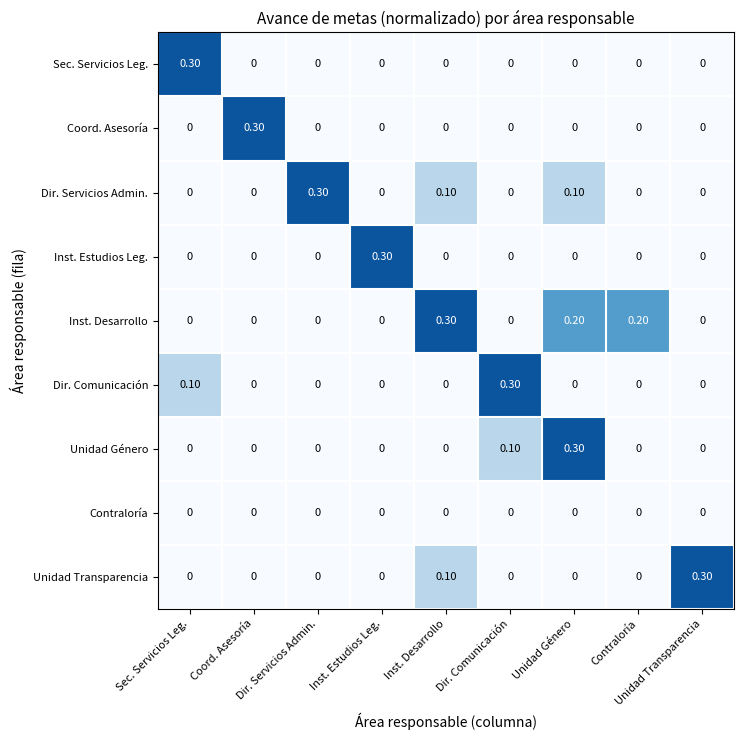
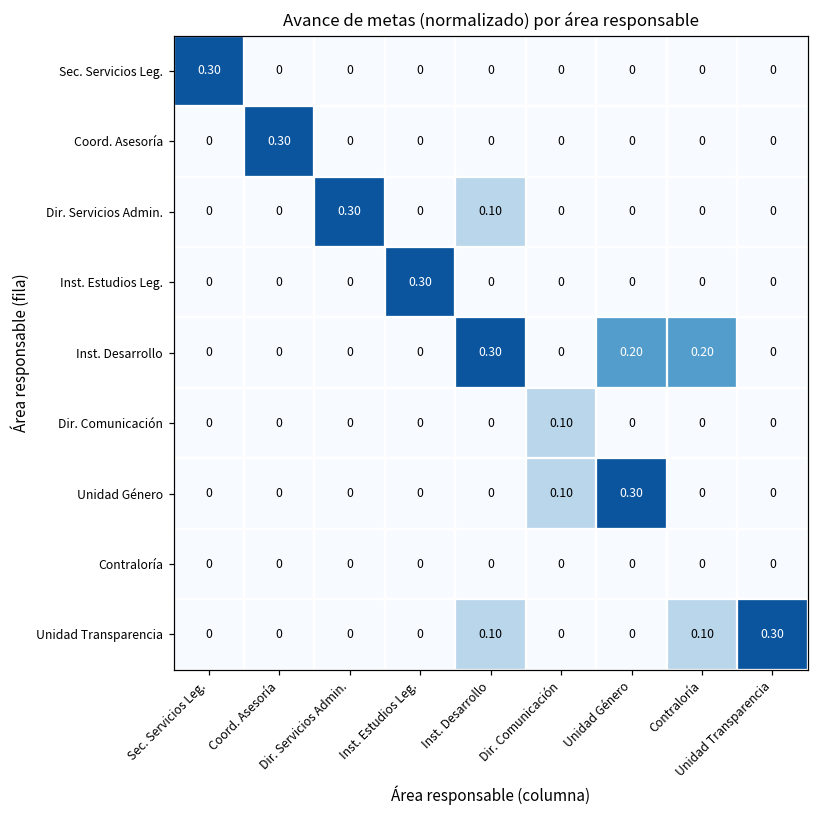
  {
    "Sec. Servicios Leg.": {
      "Sec. Servicios Leg.": 0.30,
      "Coord. Asesoría": 0,
      "Dir. Servicios Admin.": 0,
      "Inst. Estudios Leg.": 0,
      "Inst. Desarrollo": 0,
      "Dir. Comunicación": 0,
      "Unidad Género": 0,
      "Contraloría": 0,
      "Unidad Transparencia": 0
    },
    "Coord. Asesoría": {
      "Sec. Servicios Leg.": 0,
      "Coord. Asesoría": 0.30,
      "Dir. Servicios Admin.": 0,
      "Inst. Estudios Leg.": 0,
      "Inst. Desarrollo": 0,
      "Dir. Comunicación": 0,
      "Unidad Género": 0,
      "Contraloría": 0,
      "Unidad Transparencia": 0
    },
    "Dir. Servicios Admin.": {
      "Sec. Servicios Leg.": 0,
      "Coord. Asesoría": 0,
      "Dir. Servicios Admin.": 0.30,
      "Inst. Estudios Leg.": 0,
      "Inst. Desarrollo": 0.10,
      "Dir. Comunicación": 0,
-     "Unidad Género": 0.10,
+     "Unidad Género": 0,
      "Contraloría": 0,
      "Unidad Transparencia": 0
    },
    "Inst. Estudios Leg.": {
      "Sec. Servicios Leg.": 0,
      "Coord. Asesoría": 0,
      "Dir. Servicios Admin.": 0,
      "Inst. Estudios Leg.": 0.30,
      "Inst. Desarrollo": 0,
      "Dir. Comunicación": 0,
      "Unidad Género": 0,
      "Contraloría": 0,
      "Unidad Transparencia": 0
    },
    "Inst. Desarrollo": {
      "Sec. Servicios Leg.": 0,
      "Coord. Asesoría": 0,
      "Dir. Servicios Admin.": 0,
      "Inst. Estudios Leg.": 0,
      "Inst. Desarrollo": 0.30,
      "Dir. Comunicación": 0,
      "Unidad Género": 0.20,
      "Contraloría": 0.20,
      "Unidad Transparencia": 0
    },
    "Dir. Comunicación": {
-     "Sec. Servicios Leg.": 0.10,
+     "Sec. Servicios Leg.": 0,
      "Coord. Asesoría": 0,
      "Dir. Servicios Admin.": 0,
      "Inst. Estudios Leg.": 0,
      "Inst. Desarrollo": 0,
-     "Dir. Comunicación": 0.30,
+     "Dir. Comunicación": 0.10,
      "Unidad Género": 0,
      "Contraloría": 0,
      "Unidad Transparencia": 0
    },
    "Unidad Género": {
      "Sec. Servicios Leg.": 0,
      "Coord. Asesoría": 0,
      "Dir. Servicios Admin.": 0,
      "Inst. Estudios Leg.": 0,
      "Inst. Desarrollo": 0,
      "Dir. Comunicación": 0.10,
      "Unidad Género": 0.30,
      "Contraloría": 0,
      "Unidad Transparencia": 0
    },
    "Contraloría": {
      "Sec. Servicios Leg.": 0,
      "Coord. Asesoría": 0,
      "Dir. Servicios Admin.": 0,
      "Inst. Estudios Leg.": 0,
      "Inst. Desarrollo": 0,
      "Dir. Comunicación": 0,
      "Unidad Género": 0,
      "Contraloría": 0,
      "Unidad Transparencia": 0
    },
    "Unidad Transparencia": {
      "Sec. Servicios Leg.": 0,
      "Coord. Asesoría": 0,
      "Dir. Servicios Admin.": 0,
      "Inst. Estudios Leg.": 0,
      "Inst. Desarrollo": 0.10,
      "Dir. Comunicación": 0,
      "Unidad Género": 0,
-     "Contraloría": 0,
+     "Contraloría": 0.10,
      "Unidad Transparencia": 0.30
    }
  }
